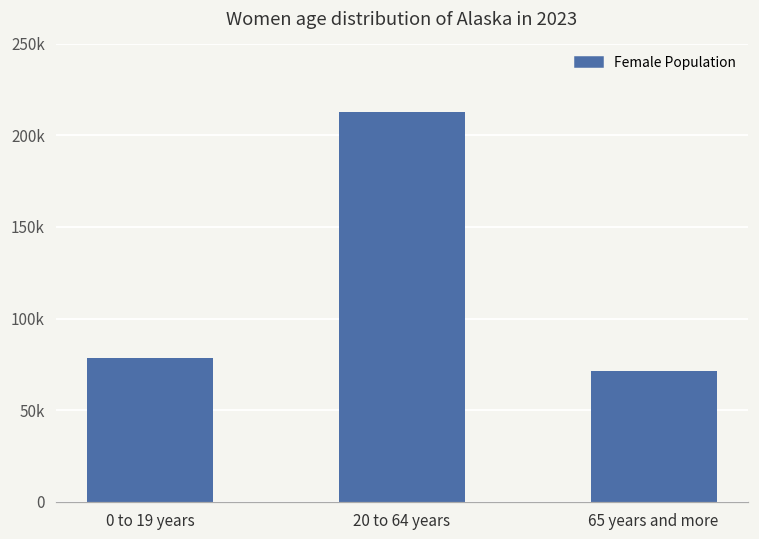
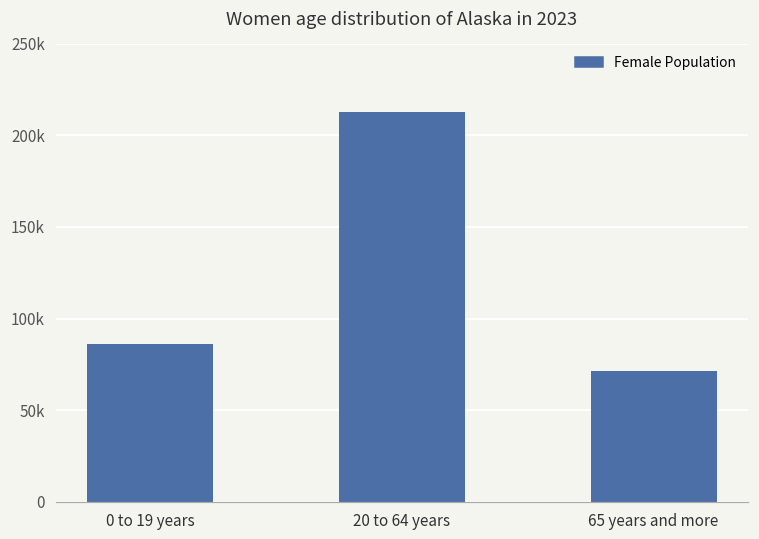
  {
-   "0 to 19 years": 78000,
+   "0 to 19 years": 86000,
    "20 to 64 years": 213000,
    "65 years and more": 72000
  }
